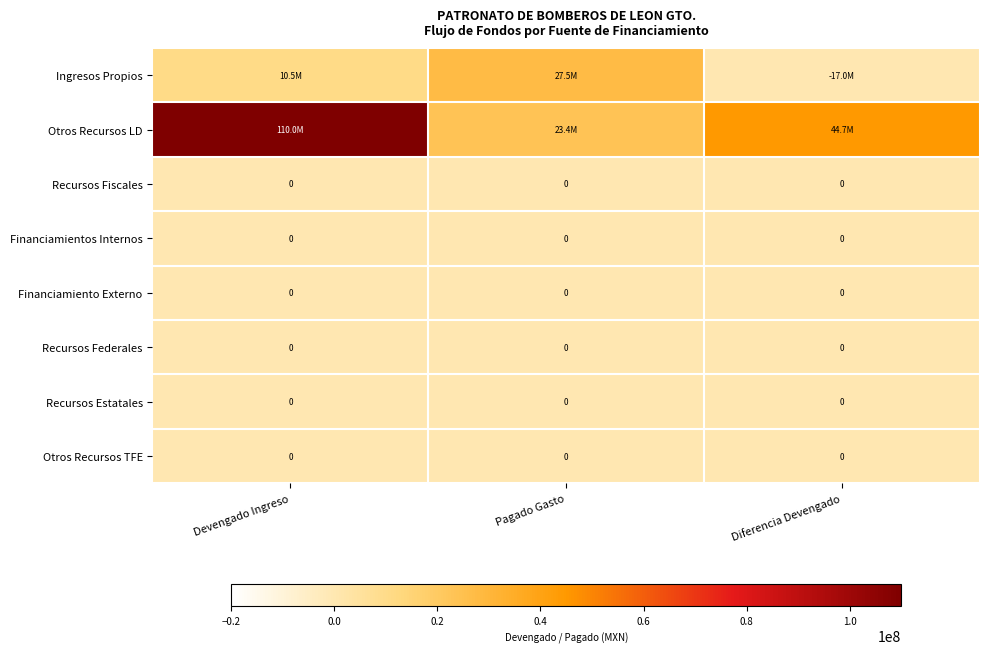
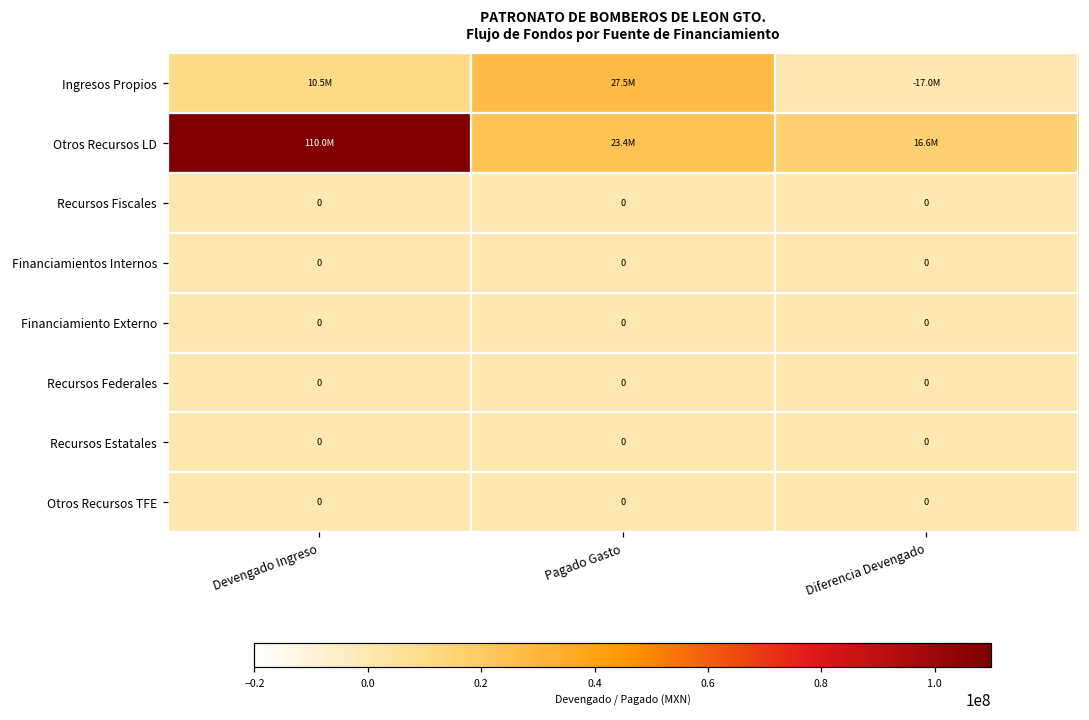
  {
    "Ingresos Propios": {
      "Devengado Ingreso": "10.5M",
      "Pagado Gasto": "27.5M",
      "Diferencia Devengado": "-17.0M"
    },
    "Otros Recursos LD": {
      "Devengado Ingreso": "110.0M",
      "Pagado Gasto": "23.4M",
-     "Diferencia Devengado": "44.7M"
+     "Diferencia Devengado": "16.6M"
    },
    "Recursos Fiscales": {
      "Devengado Ingreso": "0",
      "Pagado Gasto": "0",
      "Diferencia Devengado": "0"
    },
    "Financiamientos Internos": {
      "Devengado Ingreso": "0",
      "Pagado Gasto": "0",
      "Diferencia Devengado": "0"
    },
    "Financiamiento Externo": {
      "Devengado Ingreso": "0",
      "Pagado Gasto": "0",
      "Diferencia Devengado": "0"
    },
    "Recursos Federales": {
      "Devengado Ingreso": "0",
      "Pagado Gasto": "0",
      "Diferencia Devengado": "0"
    },
    "Recursos Estatales": {
      "Devengado Ingreso": "0",
      "Pagado Gasto": "0",
      "Diferencia Devengado": "0"
    },
    "Otros Recursos TFE": {
      "Devengado Ingreso": "0",
      "Pagado Gasto": "0",
      "Diferencia Devengado": "0"
    }
  }
